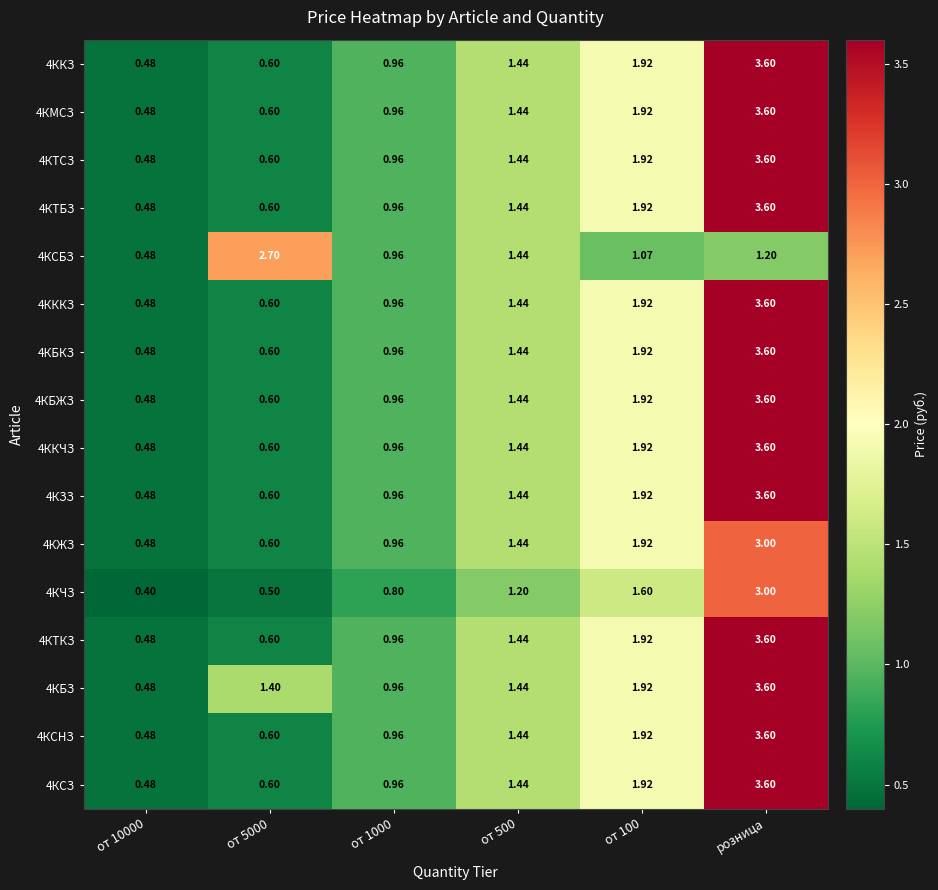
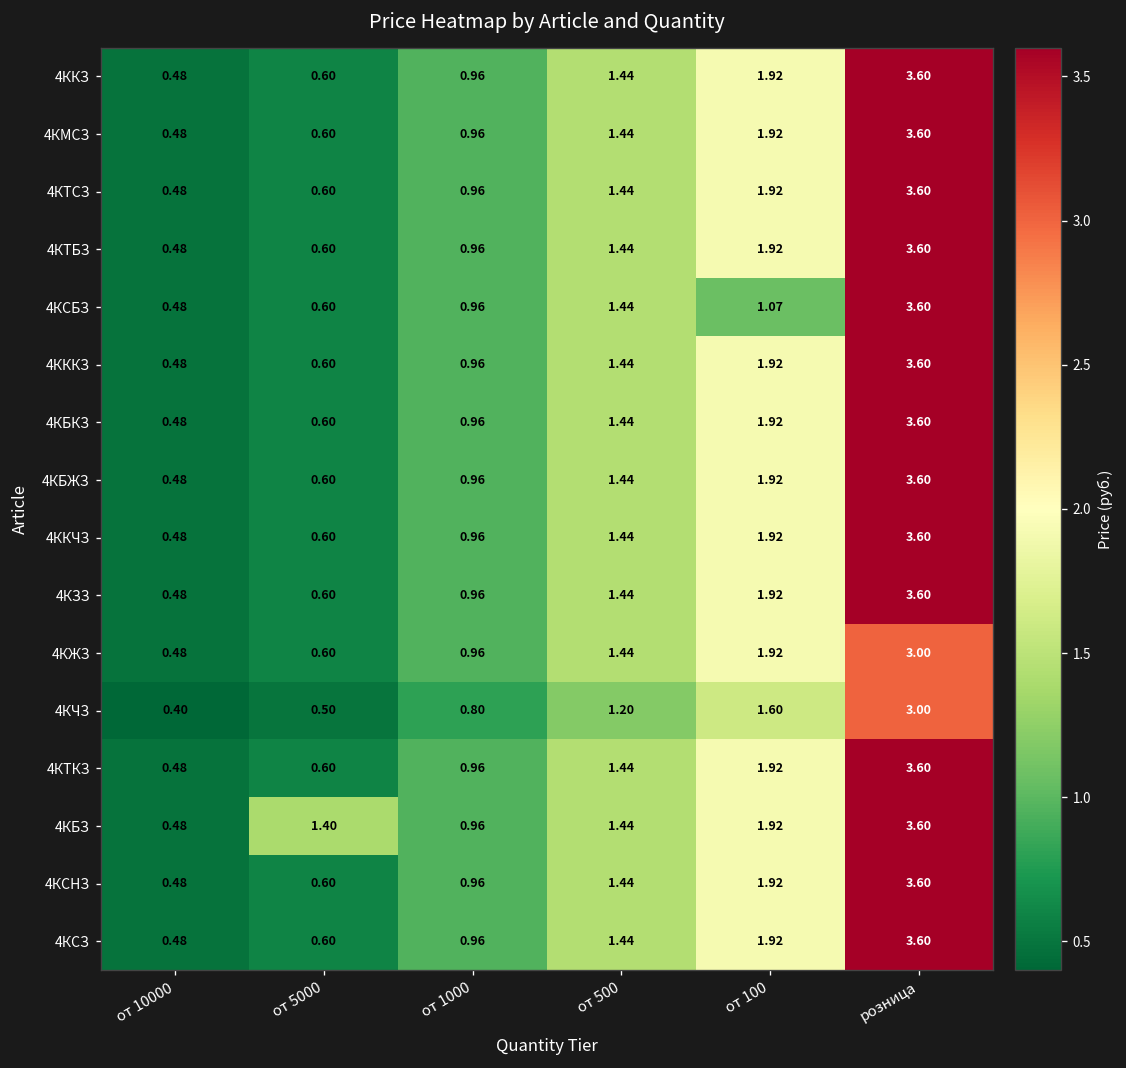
  {
    "4ККЗ": {
      "от 10000": 0.48,
      "от 5000": 0.60,
      "от 1000": 0.96,
      "от 500": 1.44,
      "от 100": 1.92,
      "розница": 3.60
    },
    "4КМСЗ": {
      "от 10000": 0.48,
      "от 5000": 0.60,
      "от 1000": 0.96,
      "от 500": 1.44,
      "от 100": 1.92,
      "розница": 3.60
    },
    "4КТСЗ": {
      "от 10000": 0.48,
      "от 5000": 0.60,
      "от 1000": 0.96,
      "от 500": 1.44,
      "от 100": 1.92,
      "розница": 3.60
    },
    "4КТБЗ": {
      "от 10000": 0.48,
      "от 5000": 0.60,
      "от 1000": 0.96,
      "от 500": 1.44,
      "от 100": 1.92,
      "розница": 3.60
    },
    "4КСБЗ": {
      "от 10000": 0.48,
-     "от 5000": 2.70,
+     "от 5000": 0.60,
      "от 1000": 0.96,
      "от 500": 1.44,
      "от 100": 1.07,
-     "розница": 1.20
+     "розница": 3.60
    },
    "4КККЗ": {
      "от 10000": 0.48,
      "от 5000": 0.60,
      "от 1000": 0.96,
      "от 500": 1.44,
      "от 100": 1.92,
      "розница": 3.60
    },
    "4КБКЗ": {
      "от 10000": 0.48,
      "от 5000": 0.60,
      "от 1000": 0.96,
      "от 500": 1.44,
      "от 100": 1.92,
      "розница": 3.60
    },
    "4КБЖЗ": {
      "от 10000": 0.48,
      "от 5000": 0.60,
      "от 1000": 0.96,
      "от 500": 1.44,
      "от 100": 1.92,
      "розница": 3.60
    },
    "4ККЧЗ": {
      "от 10000": 0.48,
      "от 5000": 0.60,
      "от 1000": 0.96,
      "от 500": 1.44,
      "от 100": 1.92,
      "розница": 3.60
    },
    "4КЗЗ": {
      "от 10000": 0.48,
      "от 5000": 0.60,
      "от 1000": 0.96,
      "от 500": 1.44,
      "от 100": 1.92,
      "розница": 3.60
    },
    "4КЖЗ": {
      "от 10000": 0.48,
      "от 5000": 0.60,
      "от 1000": 0.96,
      "от 500": 1.44,
      "от 100": 1.92,
      "розница": 3.00
    },
    "4КЧЗ": {
      "от 10000": 0.40,
      "от 5000": 0.50,
      "от 1000": 0.80,
      "от 500": 1.20,
      "от 100": 1.60,
      "розница": 3.00
    },
    "4КТКЗ": {
      "от 10000": 0.48,
      "от 5000": 0.60,
      "от 1000": 0.96,
      "от 500": 1.44,
      "от 100": 1.92,
      "розница": 3.60
    },
    "4КБЗ": {
      "от 10000": 0.48,
      "от 5000": 1.40,
      "от 1000": 0.96,
      "от 500": 1.44,
      "от 100": 1.92,
      "розница": 3.60
    },
    "4КСНЗ": {
      "от 10000": 0.48,
      "от 5000": 0.60,
      "от 1000": 0.96,
      "от 500": 1.44,
      "от 100": 1.92,
      "розница": 3.60
    },
    "4КСЗ": {
      "от 10000": 0.48,
      "от 5000": 0.60,
      "от 1000": 0.96,
      "от 500": 1.44,
      "от 100": 1.92,
      "розница": 3.60
    }
  }
